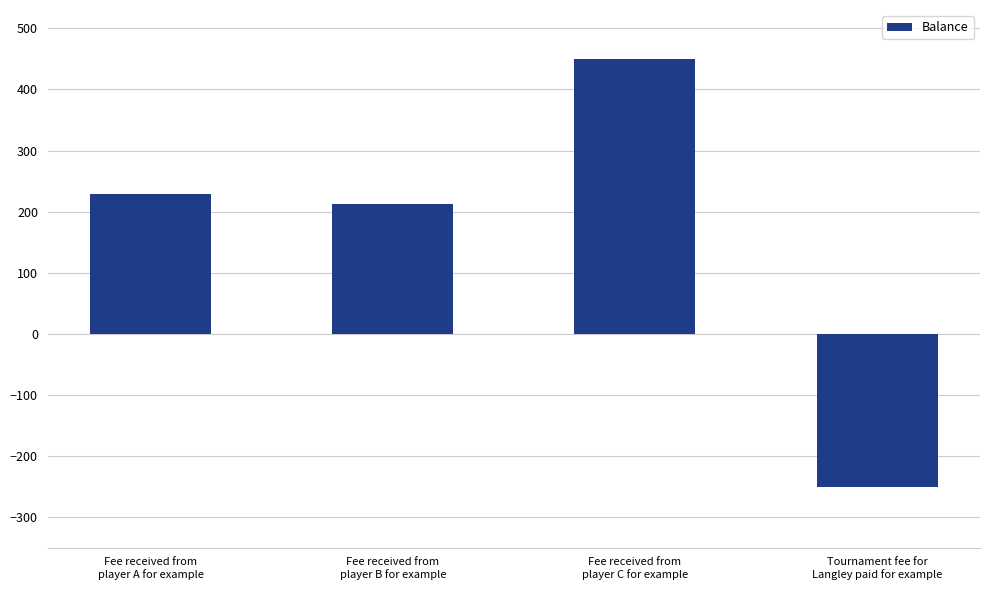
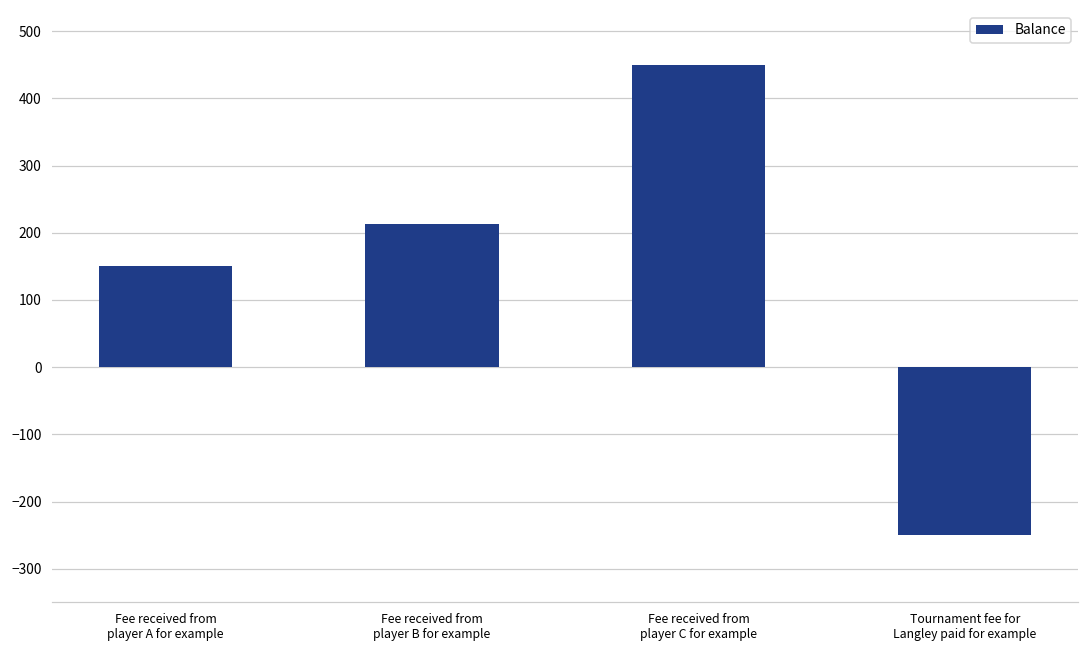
  {
-   "Fee received from player A for example": 230,
+   "Fee received from player A for example": 150,
    "Fee received from player B for example": 210,
    "Fee received from player C for example": 450,
    "Tournament fee for Langley paid for example": -250
  }
